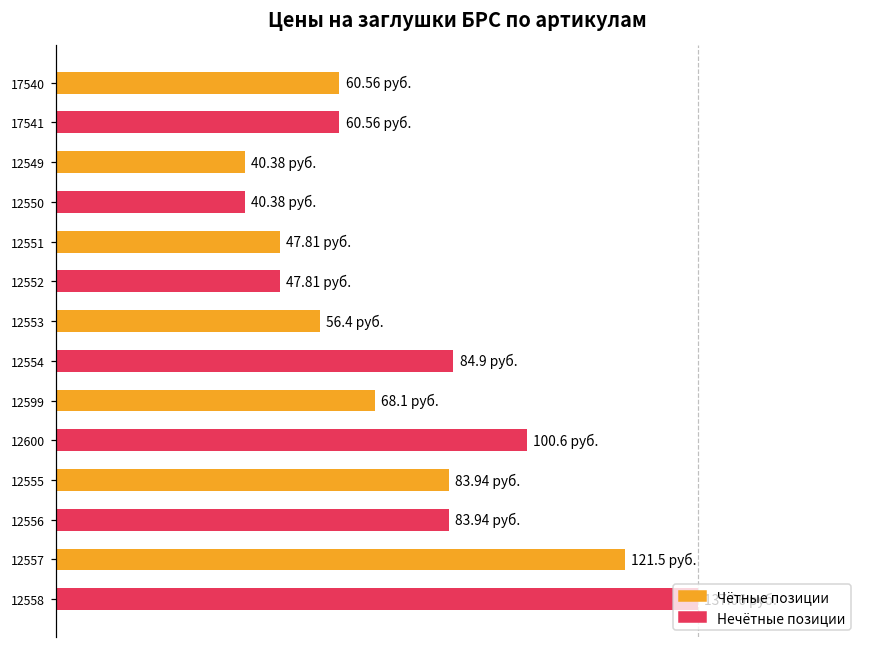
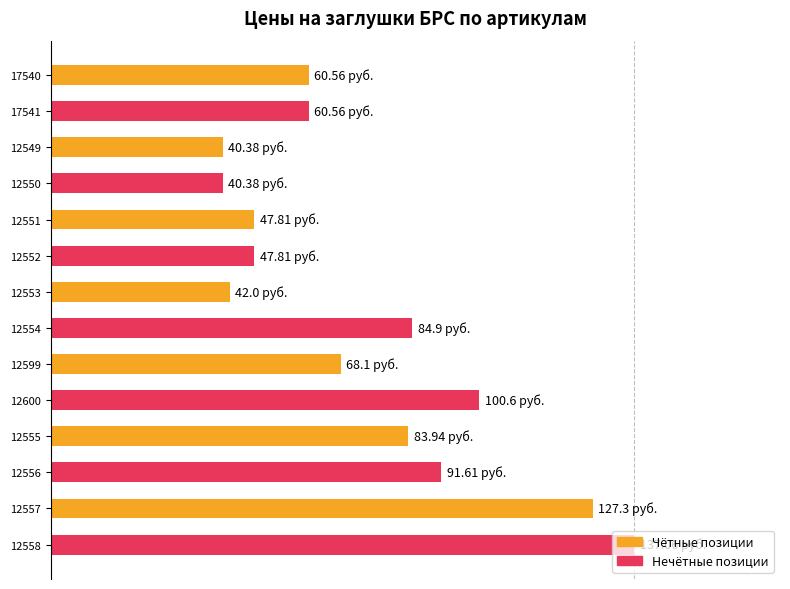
  {
-   "12553": 56.4,
-   "12556": 83.94,
-   "12557": 121.5
+   "12553": 42.0,
+   "12556": 91.61,
+   "12557": 127.3
  }
